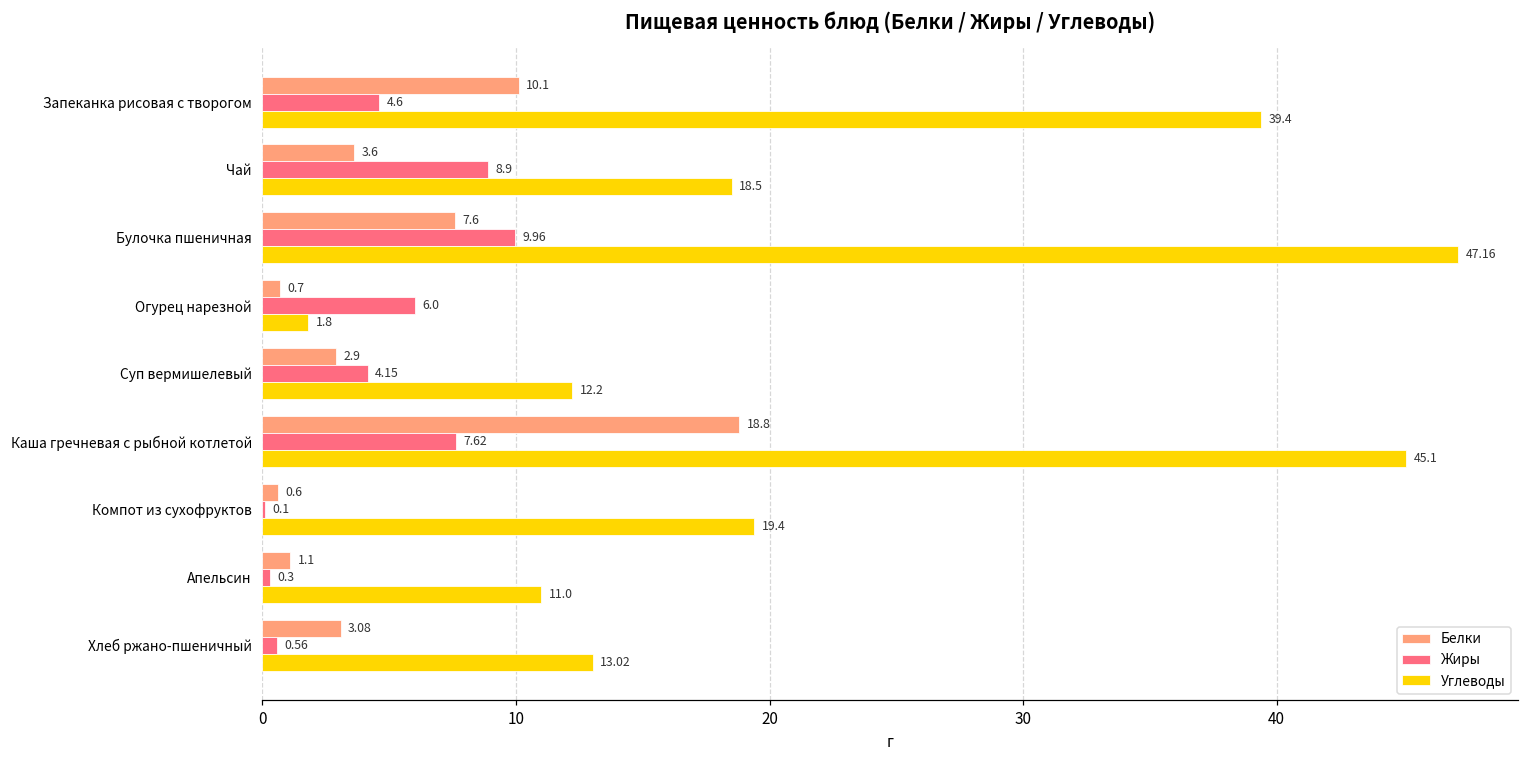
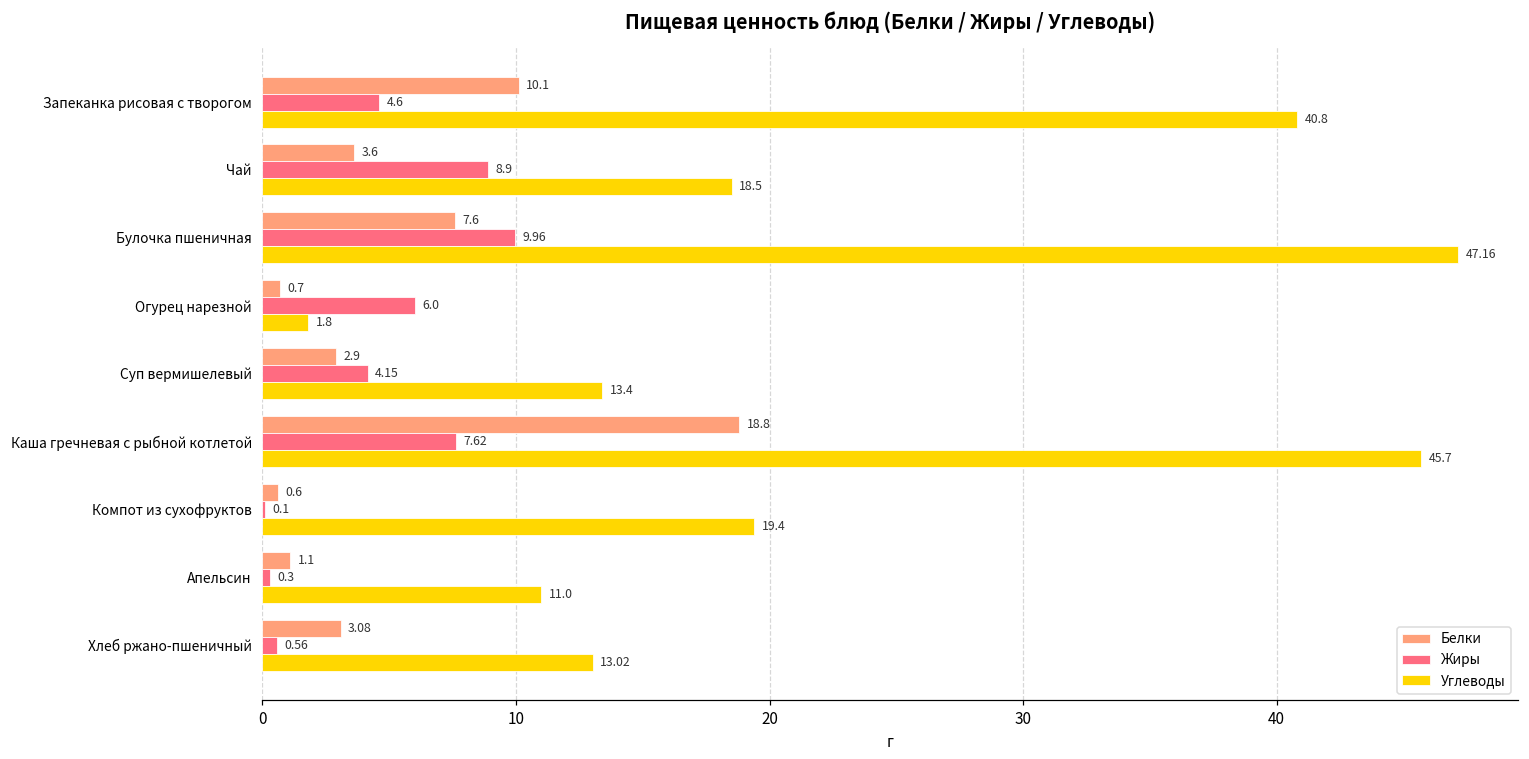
  {
    "Углеводы": {
-     "Запеканка рисовая с творогом": 39.4,
+     "Запеканка рисовая с творогом": 40.8,
      "Чай": 18.5,
      "Булочка пшеничная": 47.16,
      "Огурец нарезной": 1.8,
-     "Суп вермишелевый": 12.2,
-     "Каша гречневая с рыбной котлетой": 45.1,
+     "Суп вермишелевый": 13.4,
+     "Каша гречневая с рыбной котлетой": 45.7,
      "Компот из сухофруктов": 19.4,
      "Апельсин": 11.0,
      "Хлеб ржано-пшеничный": 13.02
    }
  }
